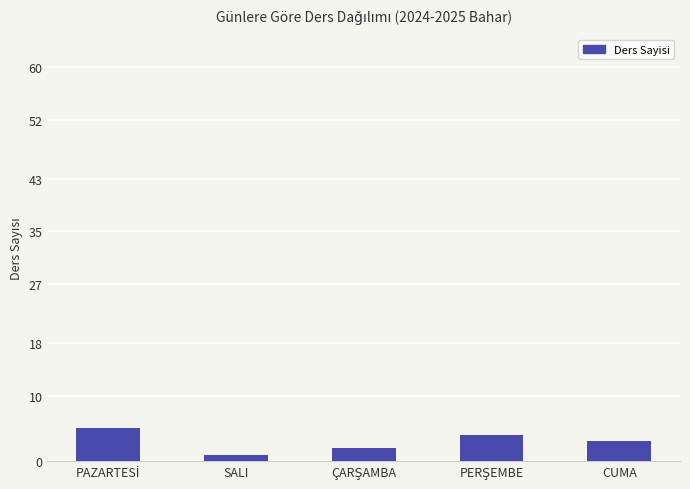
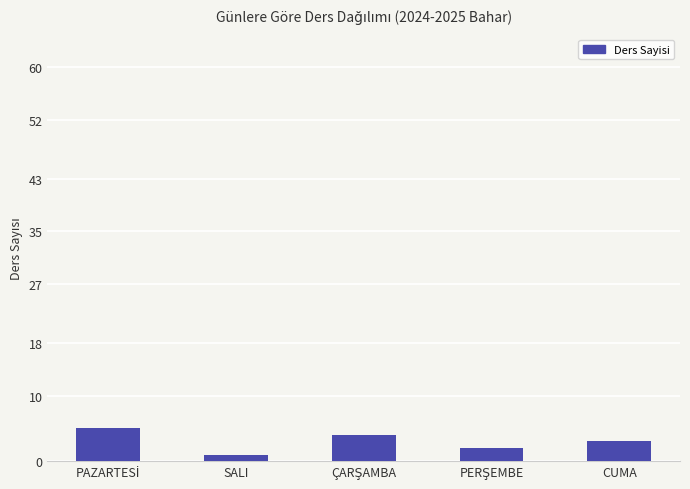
  {
    "PAZARTESİ": 5,
    "SALI": 1,
-   "ÇARŞAMBA": 2,
-   "PERŞEMBE": 4,
+   "ÇARŞAMBA": 4,
+   "PERŞEMBE": 2,
    "CUMA": 3
  }
